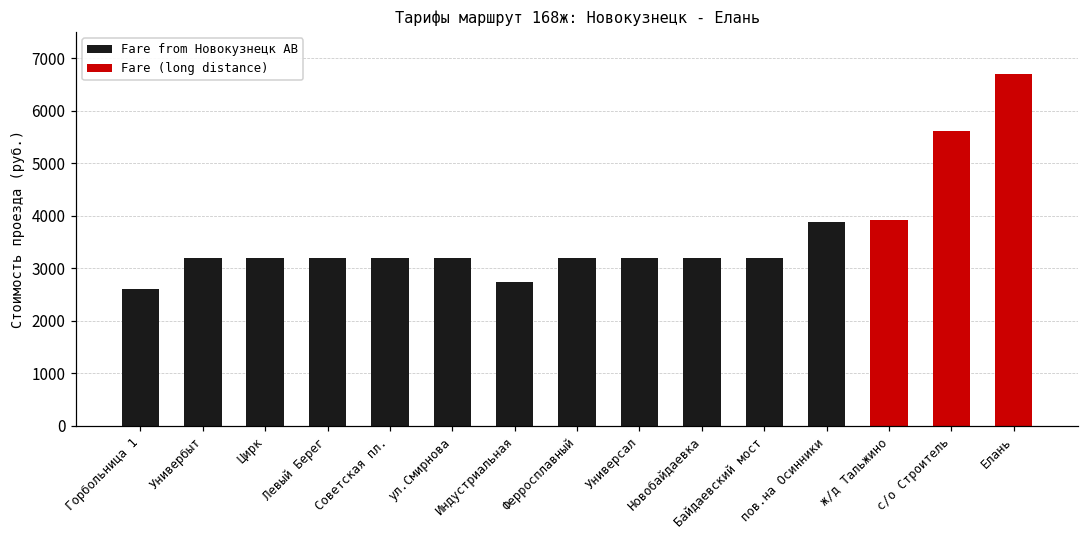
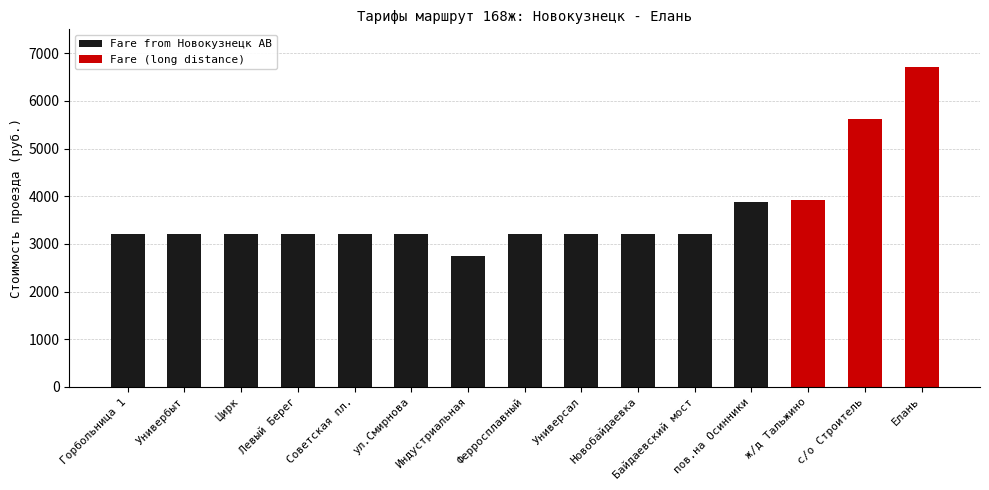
  {
    "Fare from Новокузнецк АВ": {
-     "Горбольница 1": 2600,
+     "Горбольница 1": 3200,
      "Универбыт": 3200,
      "Цирк": 3200,
      "Левый Берег": 3200,
      "Советская пл.": 3200,
      "ул.Смирнова": 3200,
      "Индустриальная": 2700,
      "Ферросплавный": 3200,
      "Универсал": 3200,
      "Новобайдаевка": 3200,
      "Байдаевский мост": 3200,
      "пов.на Осинники": 3900
    },
    "Fare (long distance)": {
      "ж/д Тальжино": 3900,
      "с/о Строитель": 5600,
      "Елань": 6700
    }
  }
